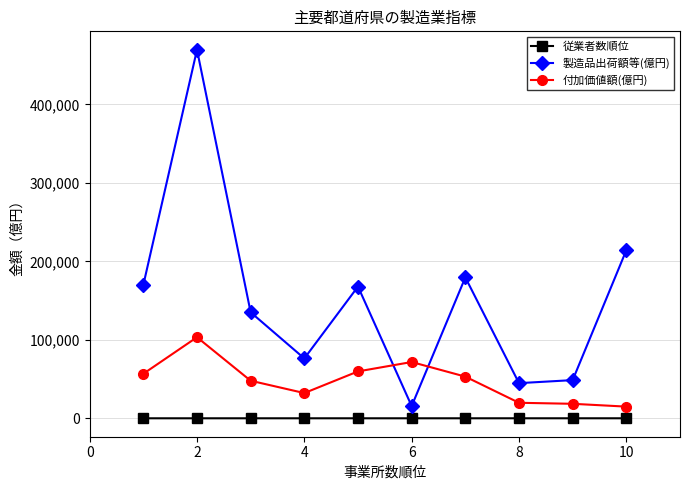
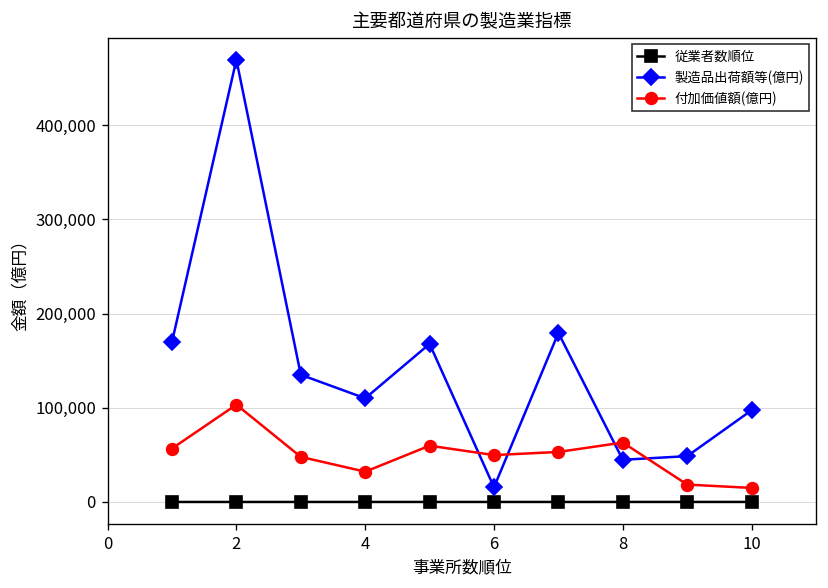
  {
    "従業者数順位": {
      "2": "0",
      "4": "0",
      "6": "0",
      "8": "0",
      "10": "0"
    },
    "製造品出荷額等(億円)": {
      "2": "470,000",
-     "4": "80,000",
+     "4": "110,000",
      "6": "20,000",
      "8": "40,000",
-     "10": "210,000"
+     "10": "100,000"
    },
    "付加価値額(億円)": {
      "2": "100,000",
      "4": "30,000",
-     "6": "70,000",
-     "8": "20,000",
+     "6": "50,000",
+     "8": "60,000",
      "10": "10,000"
    }
  }
